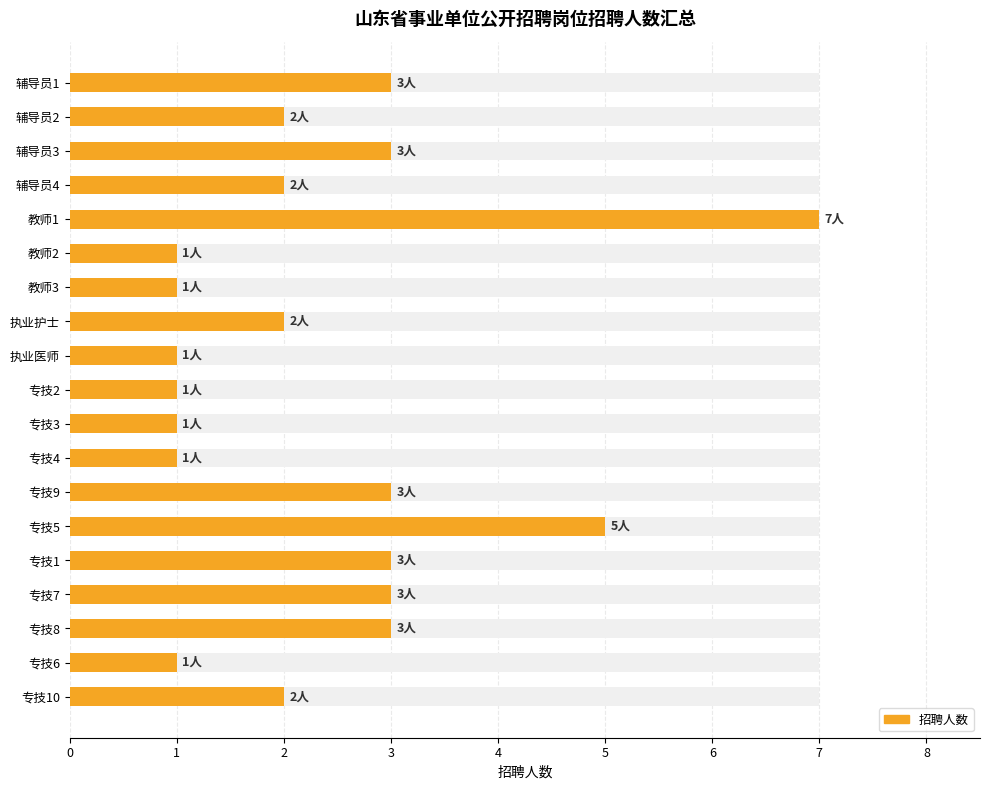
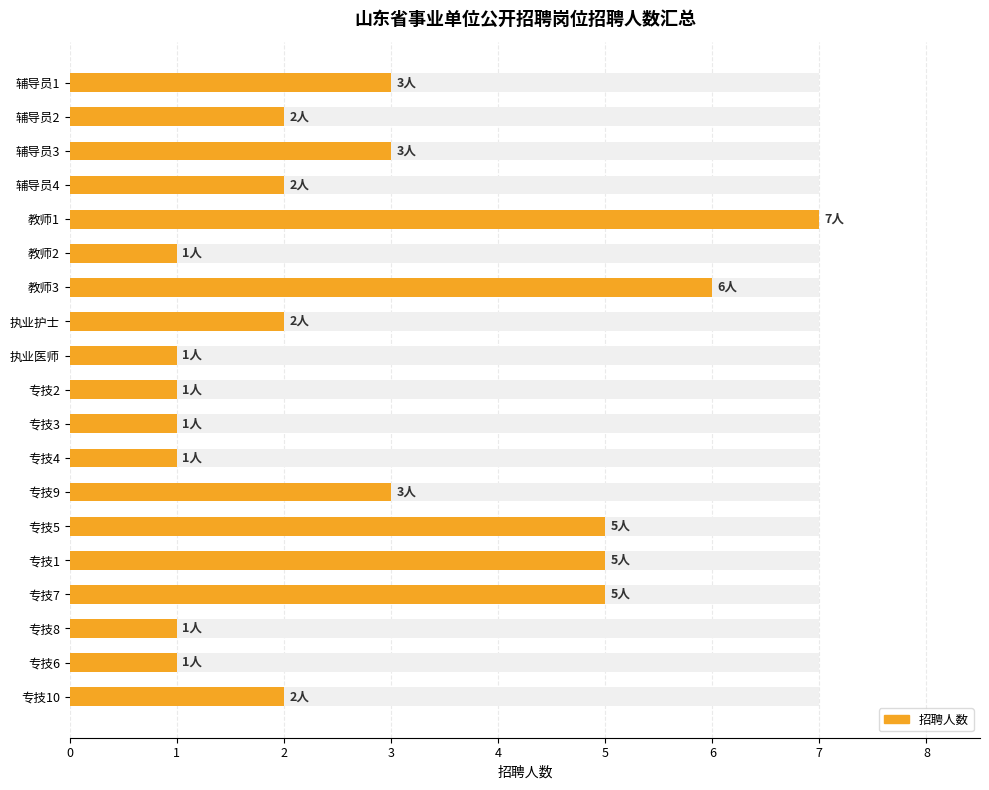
  {
    "招聘人数": {
      "教师1": "7人",
-     "教师3": "1人",
-     "专技1": "3人",
-     "专技7": "3人",
-     "专技8": "3人"
+     "教师3": "6人",
+     "专技1": "5人",
+     "专技7": "5人",
+     "专技8": "1人"
    }
  }
